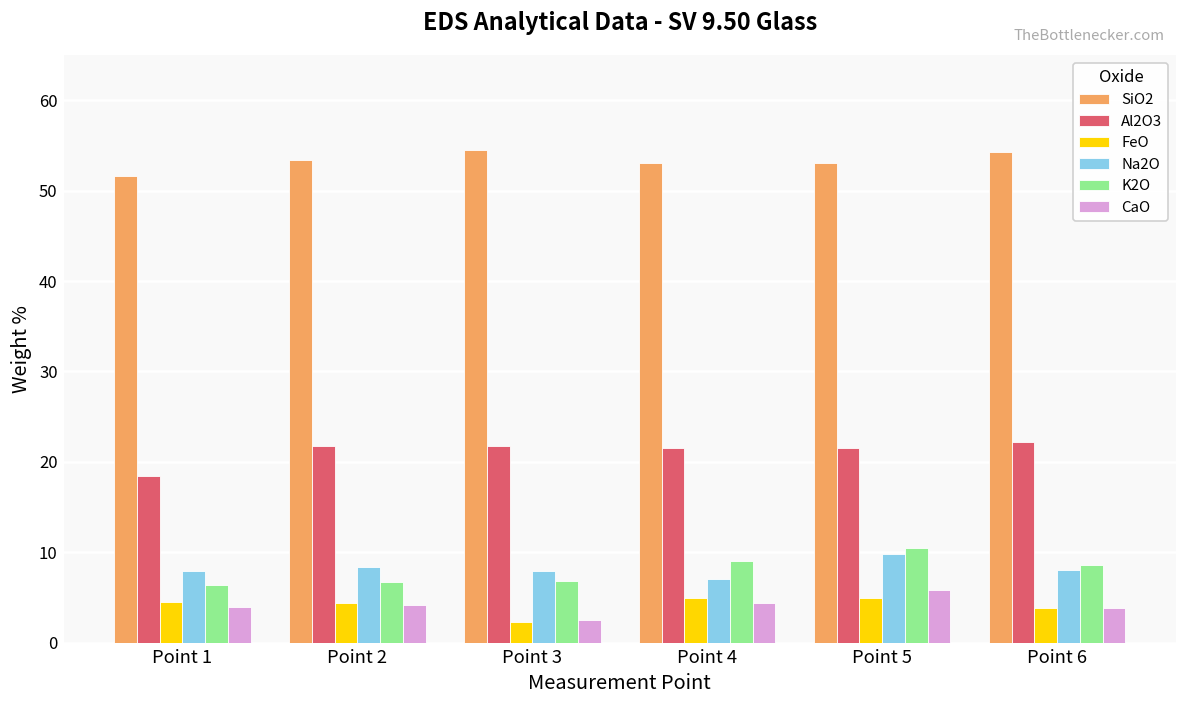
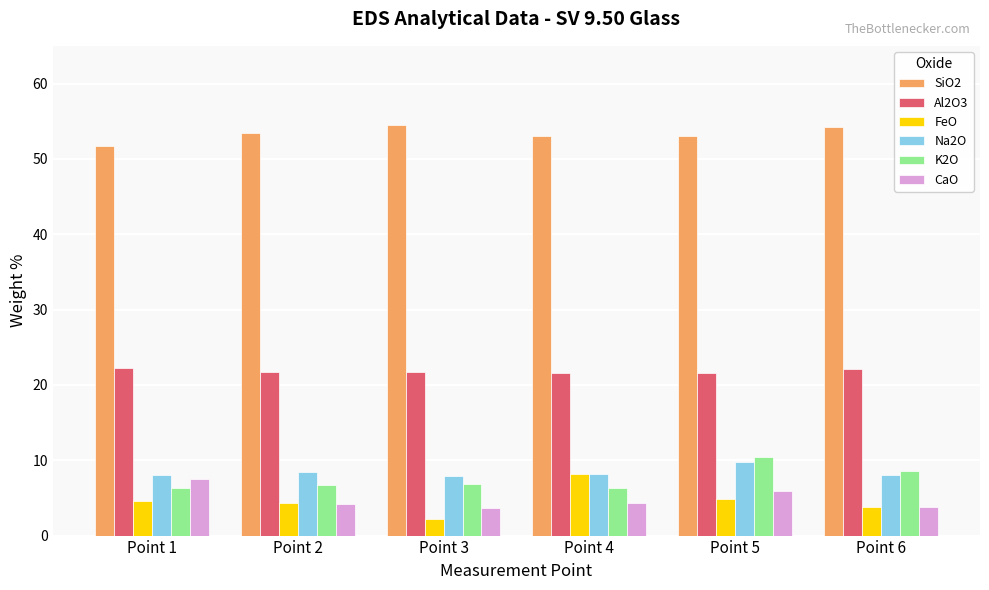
  {
    "SiO2": {
      "Point 1": 52,
      "Point 2": 53,
      "Point 3": 54,
      "Point 4": 53,
      "Point 5": 53,
      "Point 6": 54
    },
    "Al2O3": {
-     "Point 1": 18,
+     "Point 1": 22,
      "Point 2": 22,
      "Point 3": 22,
      "Point 4": 22,
      "Point 5": 22,
      "Point 6": 22
    },
    "FeO": {
      "Point 1": 5,
      "Point 2": 4,
      "Point 3": 2,
-     "Point 4": 5,
+     "Point 4": 8,
      "Point 5": 5,
      "Point 6": 4
    },
    "Na2O": {
      "Point 1": 8,
      "Point 2": 8,
      "Point 3": 8,
-     "Point 4": 7,
+     "Point 4": 8,
      "Point 5": 10,
      "Point 6": 8
    },
    "K2O": {
      "Point 1": 6,
      "Point 2": 7,
      "Point 3": 7,
-     "Point 4": 9,
+     "Point 4": 6,
      "Point 5": 10,
      "Point 6": 9
    },
    "CaO": {
-     "Point 1": 4,
+     "Point 1": 8,
      "Point 2": 4,
-     "Point 3": 3,
+     "Point 3": 4,
      "Point 4": 4,
      "Point 5": 6,
      "Point 6": 4
    }
  }
